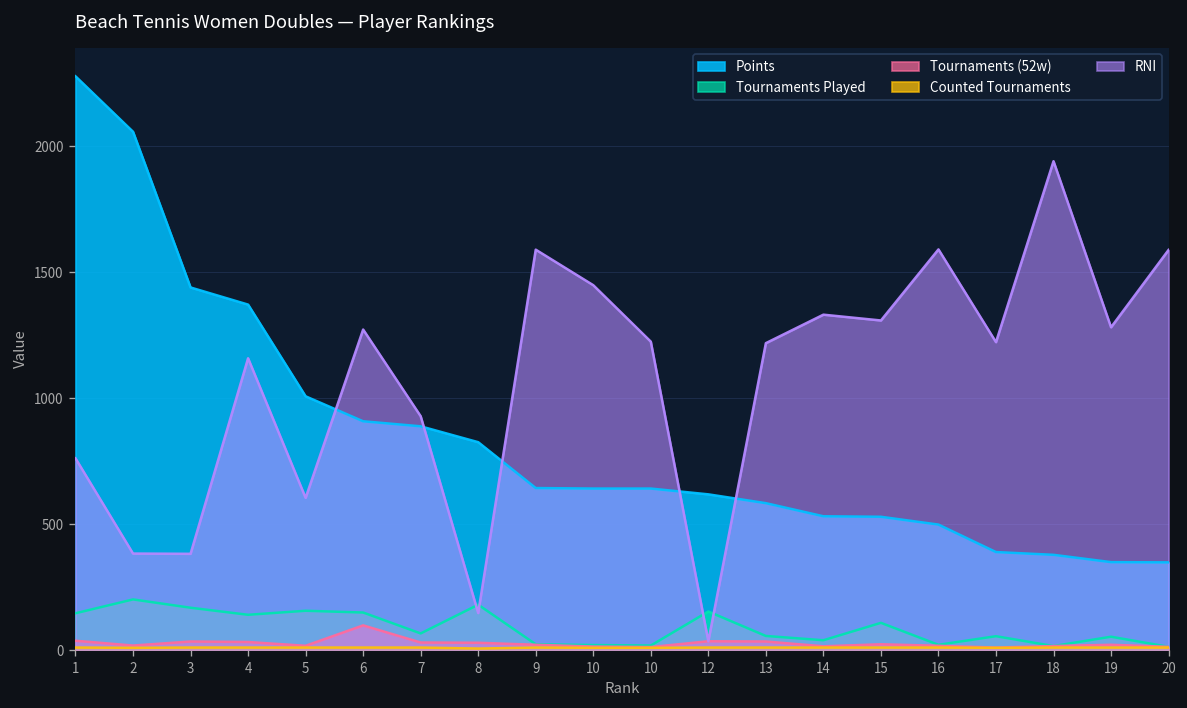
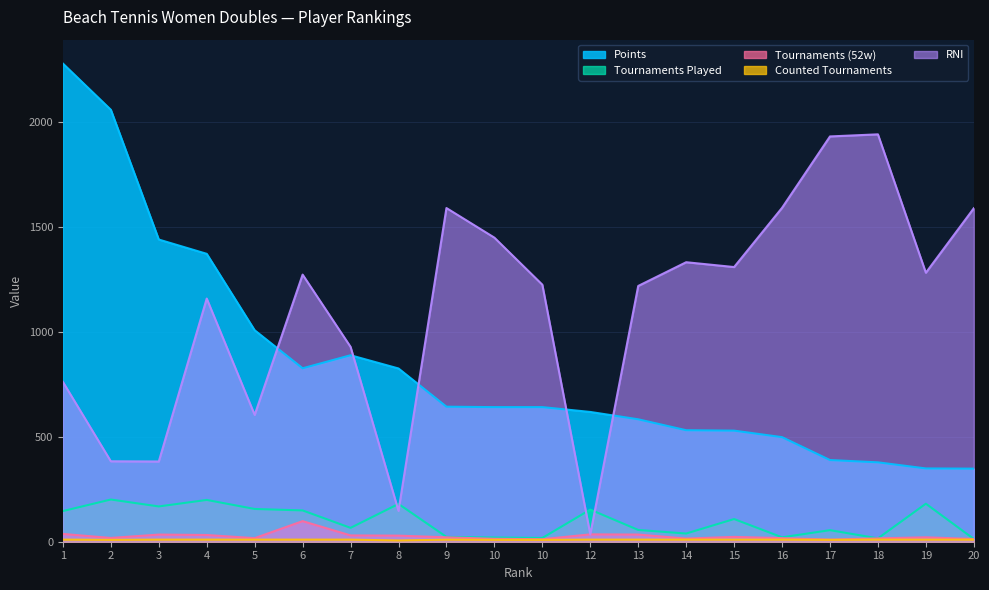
  {
    "Points": {
      "1": 2280,
      "2": 2060,
      "3": 1440,
      "4": 1370,
      "5": 1010,
-     "6": 910,
+     "6": 830,
      "7": 890,
      "8": 830,
      "9": 640,
      "12": 620,
      "13": 580,
      "14": 530,
      "15": 530,
      "16": 500,
      "17": 390,
      "18": 380,
      "19": 350,
      "20": 350
    },
    "Tournaments Played": {
      "1": 150,
      "2": 200,
      "3": 170,
-     "4": 140,
+     "4": 200,
      "5": 160,
      "6": 150,
      "7": 70,
      "8": 180,
      "12": 150,
      "13": 60,
      "14": 40,
      "15": 110,
      "17": 60,
-     "19": 50
+     "19": 180
    },
    "Tournaments (52w)": {
      "1": 40,
      "3": 30,
      "4": 30,
      "6": 100,
      "7": 30,
      "8": 30,
      "13": 30,
      "15": 20
    },
    "Counted Tournaments": {
      "1": 10,
      "3": 10,
      "4": 10,
      "6": 10,
      "7": 10,
      "8": 10,
      "12": 10,
      "13": 10,
      "15": 10
    },
    "RNI": {
      "1": 760,
      "2": 380,
      "3": 380,
      "4": 1160,
      "5": 600,
      "6": 1270,
      "7": 930,
      "8": 150,
      "9": 1590,
      "13": 1220,
      "14": 1330,
      "15": 1310,
      "16": 1590,
-     "17": 1220,
+     "17": 1930,
      "18": 1940,
      "19": 1280,
      "20": 1590
    }
  }
